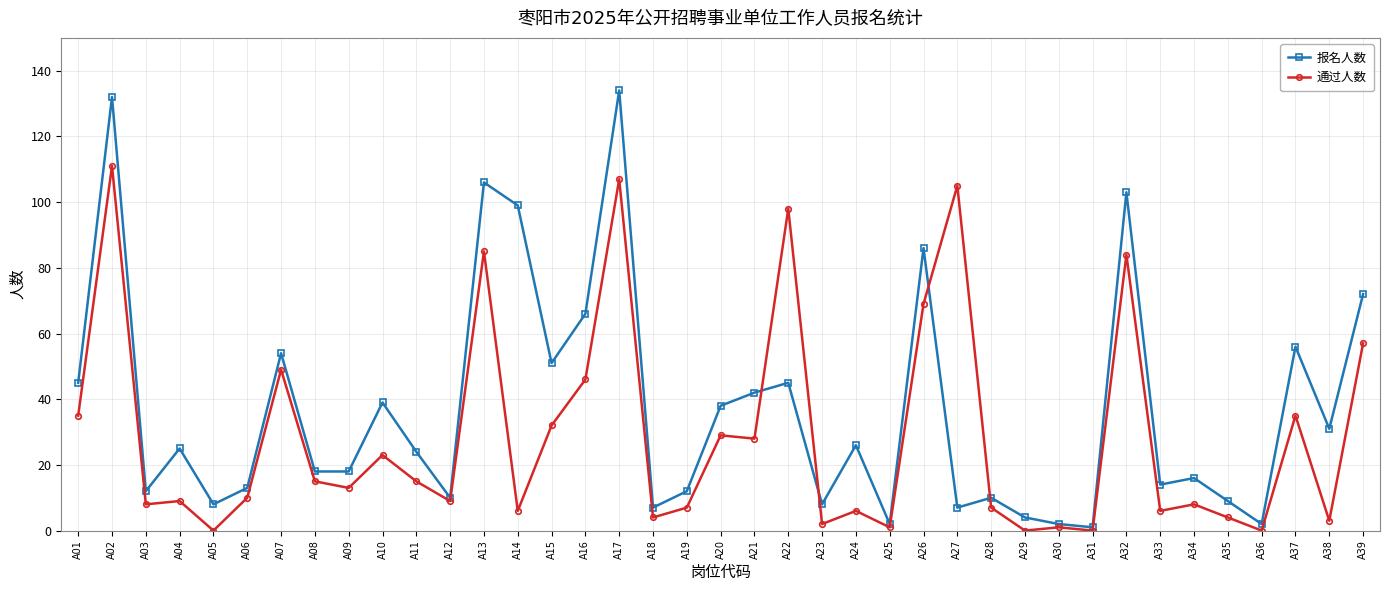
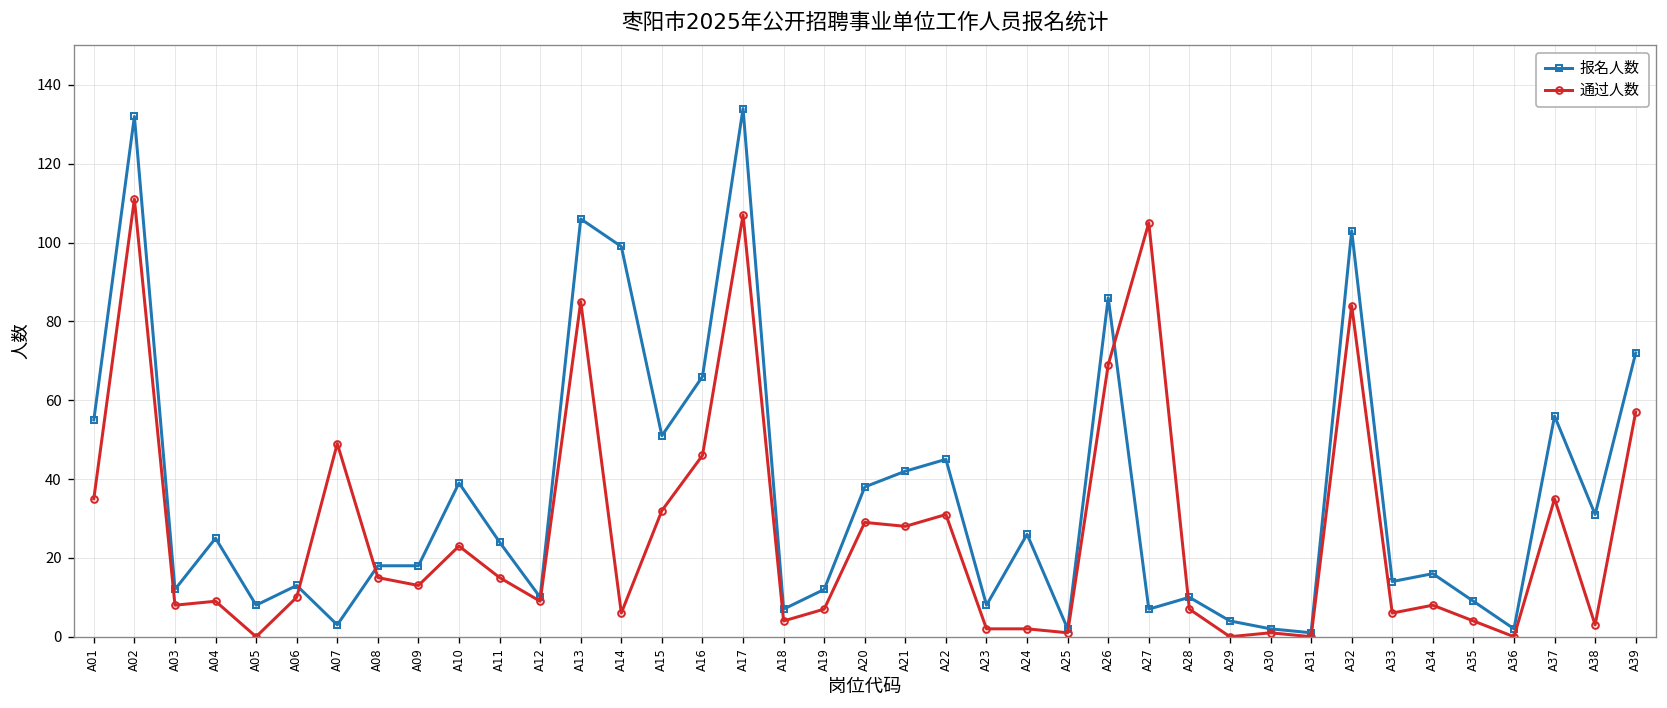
  {
    "报名人数": {
-     "A01": 45,
+     "A01": 55,
      "A02": 132,
      "A03": 12,
      "A04": 25,
      "A05": 8,
      "A06": 13,
-     "A07": 54,
+     "A07": 3,
      "A08": 18,
      "A09": 18,
      "A10": 39,
      "A11": 24,
      "A12": 10,
      "A13": 106,
      "A14": 99,
      "A15": 51,
      "A16": 66,
      "A17": 134,
      "A18": 7,
      "A19": 12,
      "A20": 38,
      "A21": 42,
      "A22": 45,
      "A23": 8,
      "A24": 26,
      "A25": 2,
      "A26": 86,
      "A27": 7,
      "A28": 10,
      "A29": 4,
      "A30": 2,
      "A31": 1,
      "A32": 103,
      "A33": 14,
      "A34": 16,
      "A35": 9,
      "A36": 2,
      "A37": 56,
      "A38": 31,
      "A39": 72
    },
    "通过人数": {
      "A01": 35,
      "A02": 111,
      "A03": 8,
      "A04": 9,
      "A05": 0,
      "A06": 10,
      "A07": 49,
      "A08": 15,
      "A09": 13,
      "A10": 23,
      "A11": 15,
      "A12": 9,
      "A13": 85,
      "A14": 6,
      "A15": 32,
      "A16": 46,
      "A17": 107,
      "A18": 4,
      "A19": 7,
      "A20": 29,
      "A21": 28,
-     "A22": 98,
+     "A22": 31,
      "A23": 2,
-     "A24": 6,
+     "A24": 2,
      "A25": 1,
      "A26": 69,
      "A27": 105,
      "A28": 7,
      "A29": 0,
      "A30": 1,
      "A31": 0,
      "A32": 84,
      "A33": 6,
      "A34": 8,
      "A35": 4,
      "A36": 0,
      "A37": 35,
      "A38": 3,
      "A39": 57
    }
  }
